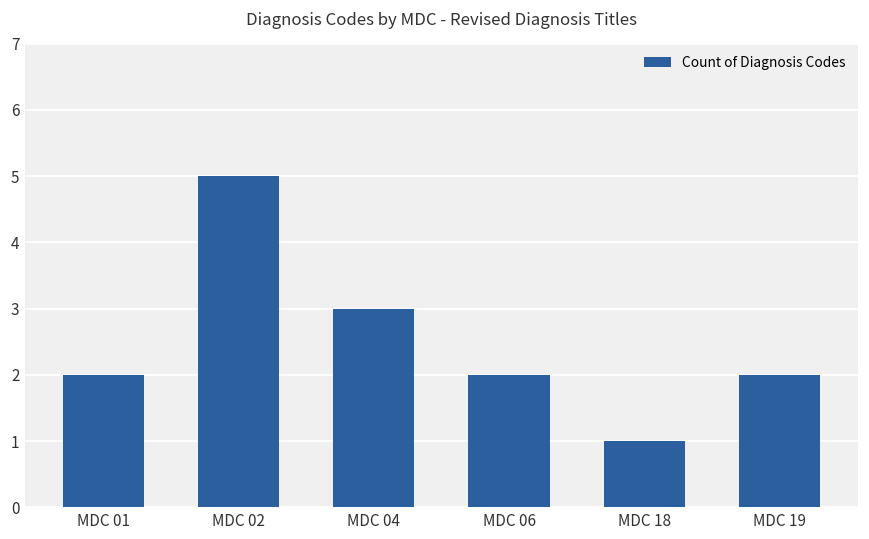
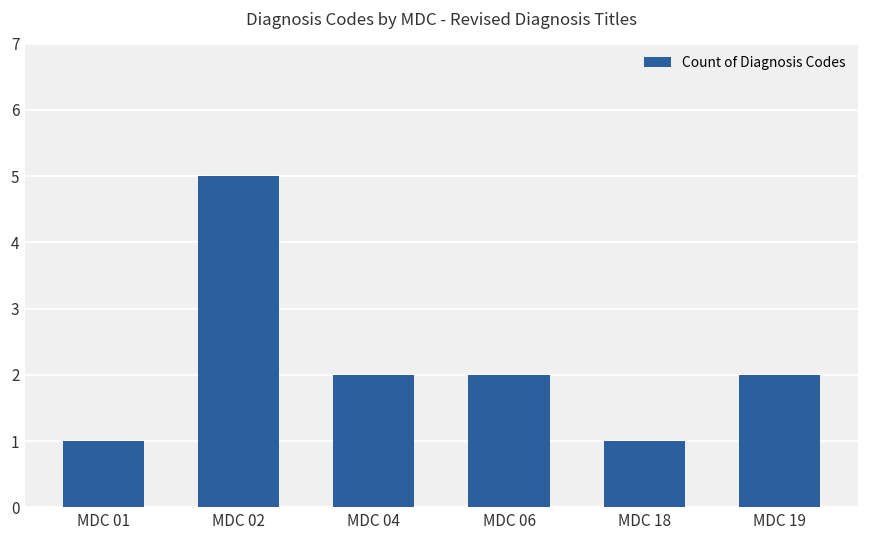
  {
-   "MDC 01": 2,
+   "MDC 01": 1,
    "MDC 02": 5,
-   "MDC 04": 3,
+   "MDC 04": 2,
    "MDC 06": 2,
    "MDC 18": 1,
    "MDC 19": 2
  }
